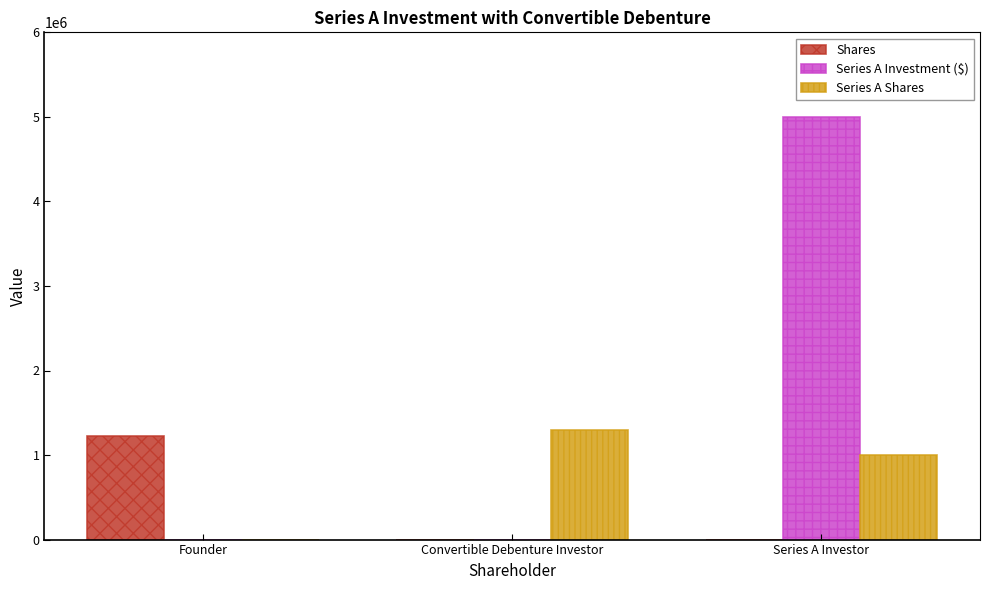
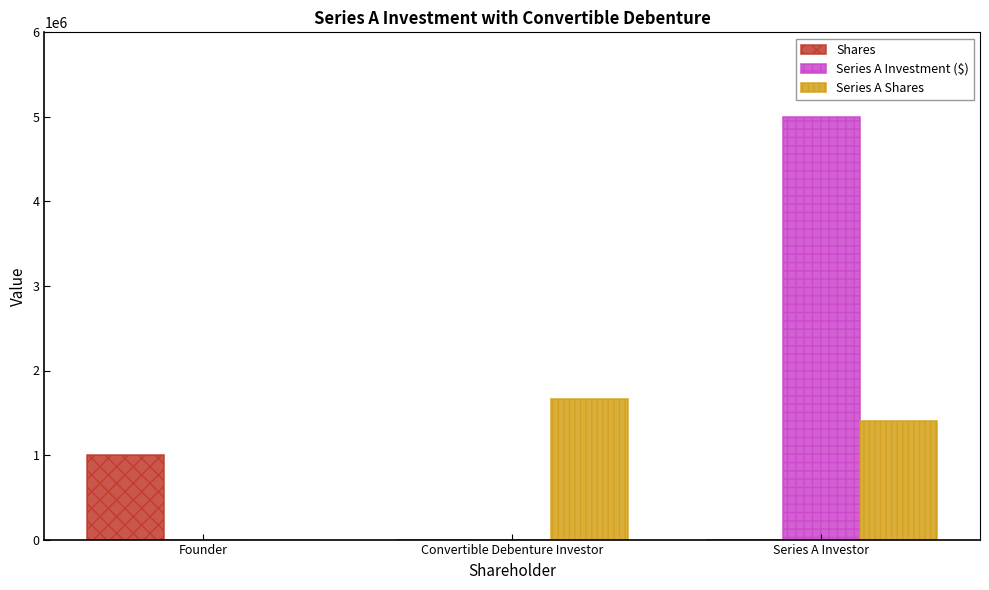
  {
    "Shares": {
-     "Founder": 1200000,
+     "Founder": 1000000,
      "Convertible Debenture Investor": 0,
      "Series A Investor": 0
    },
    "Series A Investment ($)": {
      "Founder": 0,
      "Convertible Debenture Investor": 0,
      "Series A Investor": 5000000
    },
    "Series A Shares": {
      "Founder": 0,
-     "Convertible Debenture Investor": 1300000,
-     "Series A Investor": 1000000
+     "Convertible Debenture Investor": 1700000,
+     "Series A Investor": 1400000
    }
  }
